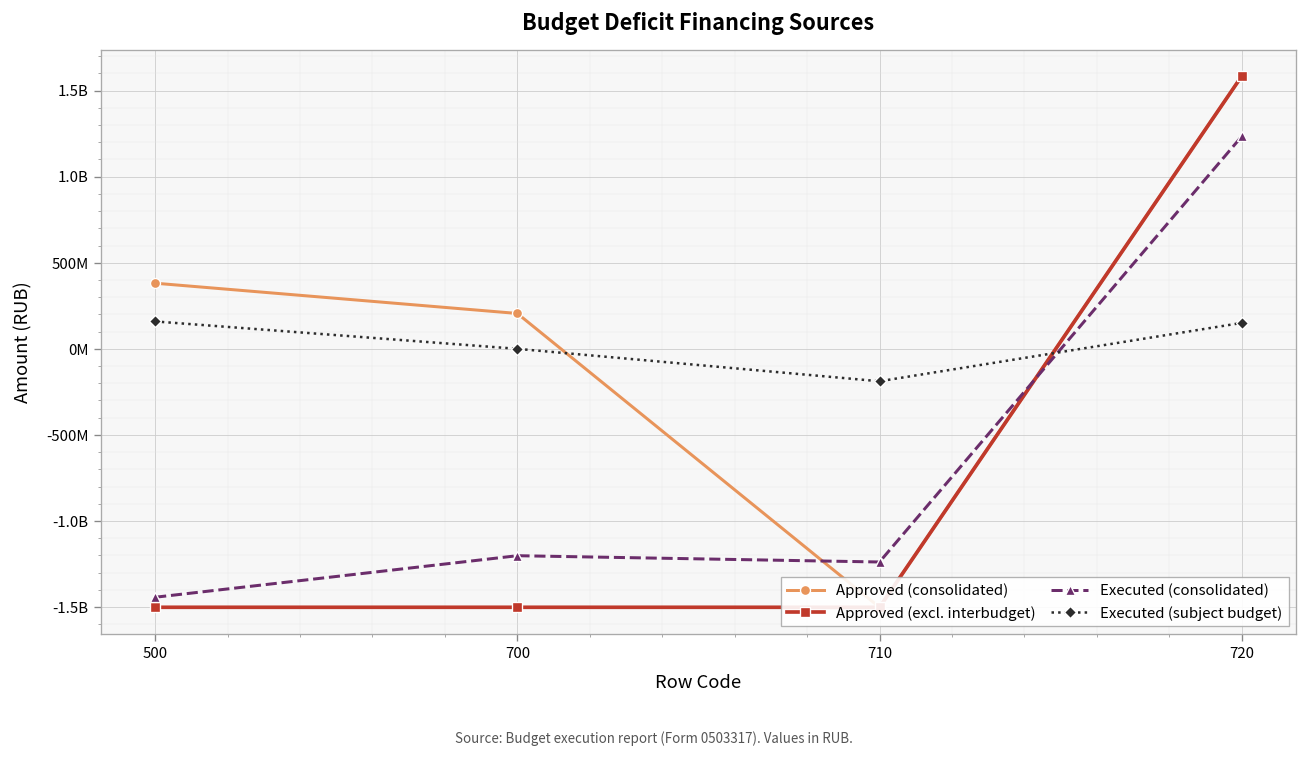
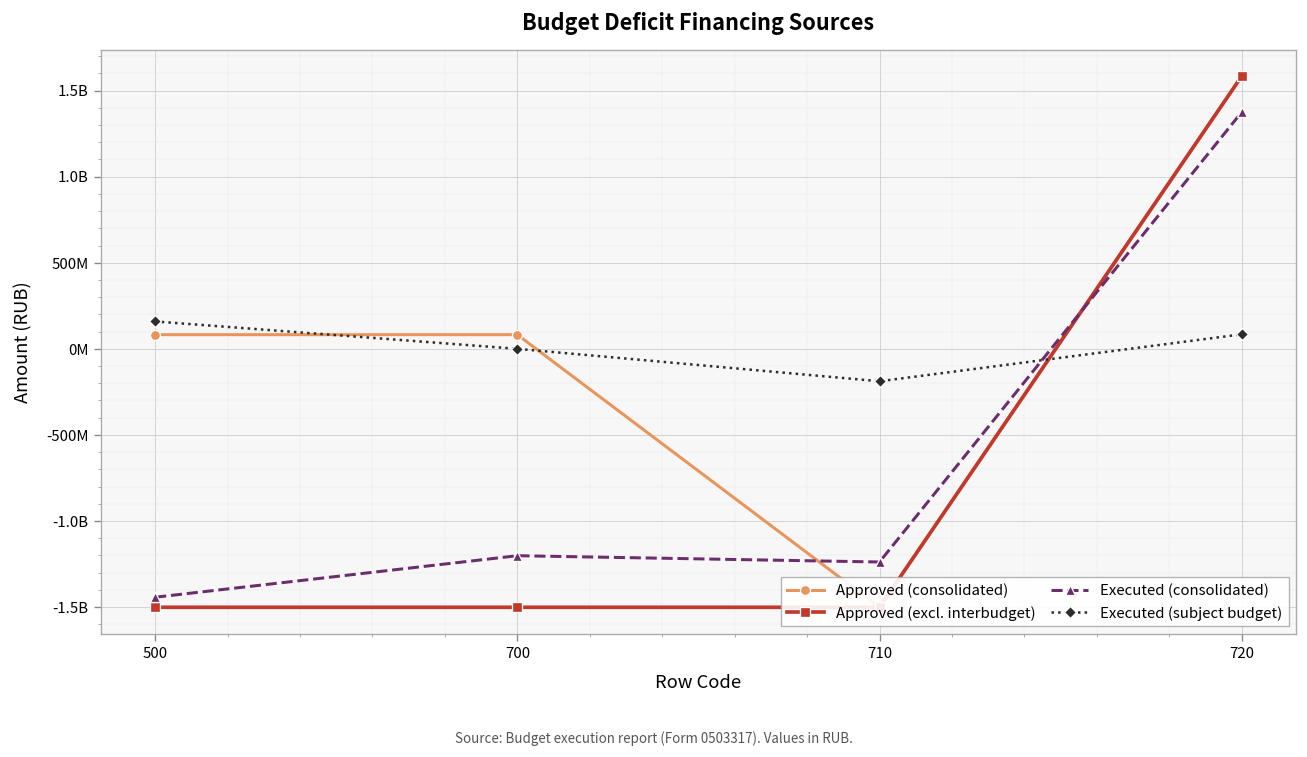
  {
    "Approved (consolidated)": {
-     "500": 380000000,
-     "700": 210000000
+     "500": 80000000,
+     "700": 80000000
    },
    "Approved (excl. interbudget)": {
      "500": -1500000000,
      "700": -1500000000
    },
    "Executed (consolidated)": {
      "500": -1440000000,
      "700": -1200000000,
      "710": -1240000000,
-     "720": 1230000000
+     "720": 1370000000
    },
    "Executed (subject budget)": {
      "500": 160000000,
      "700": 0,
      "710": -190000000,
-     "720": 150000000
+     "720": 80000000
    }
  }
